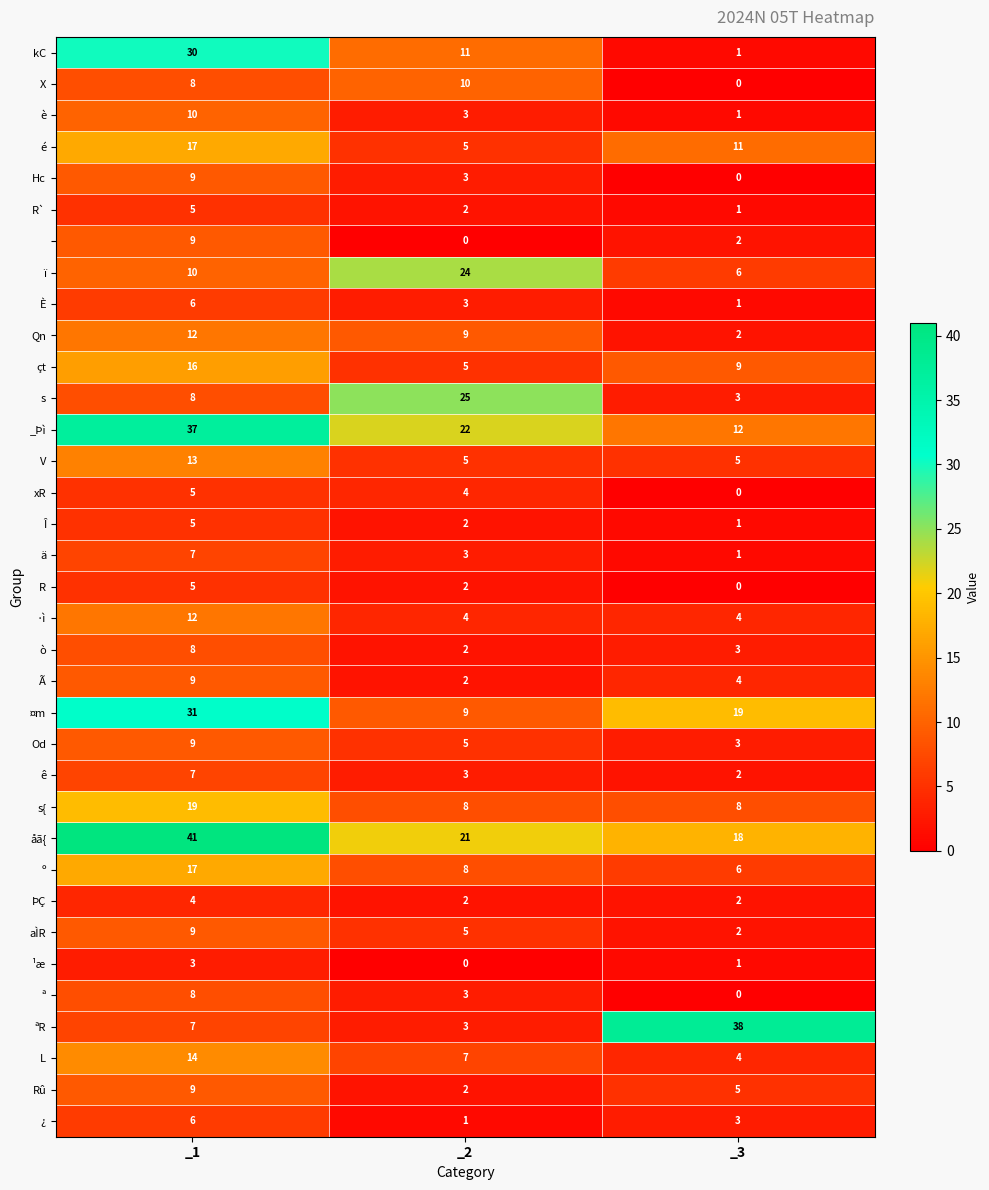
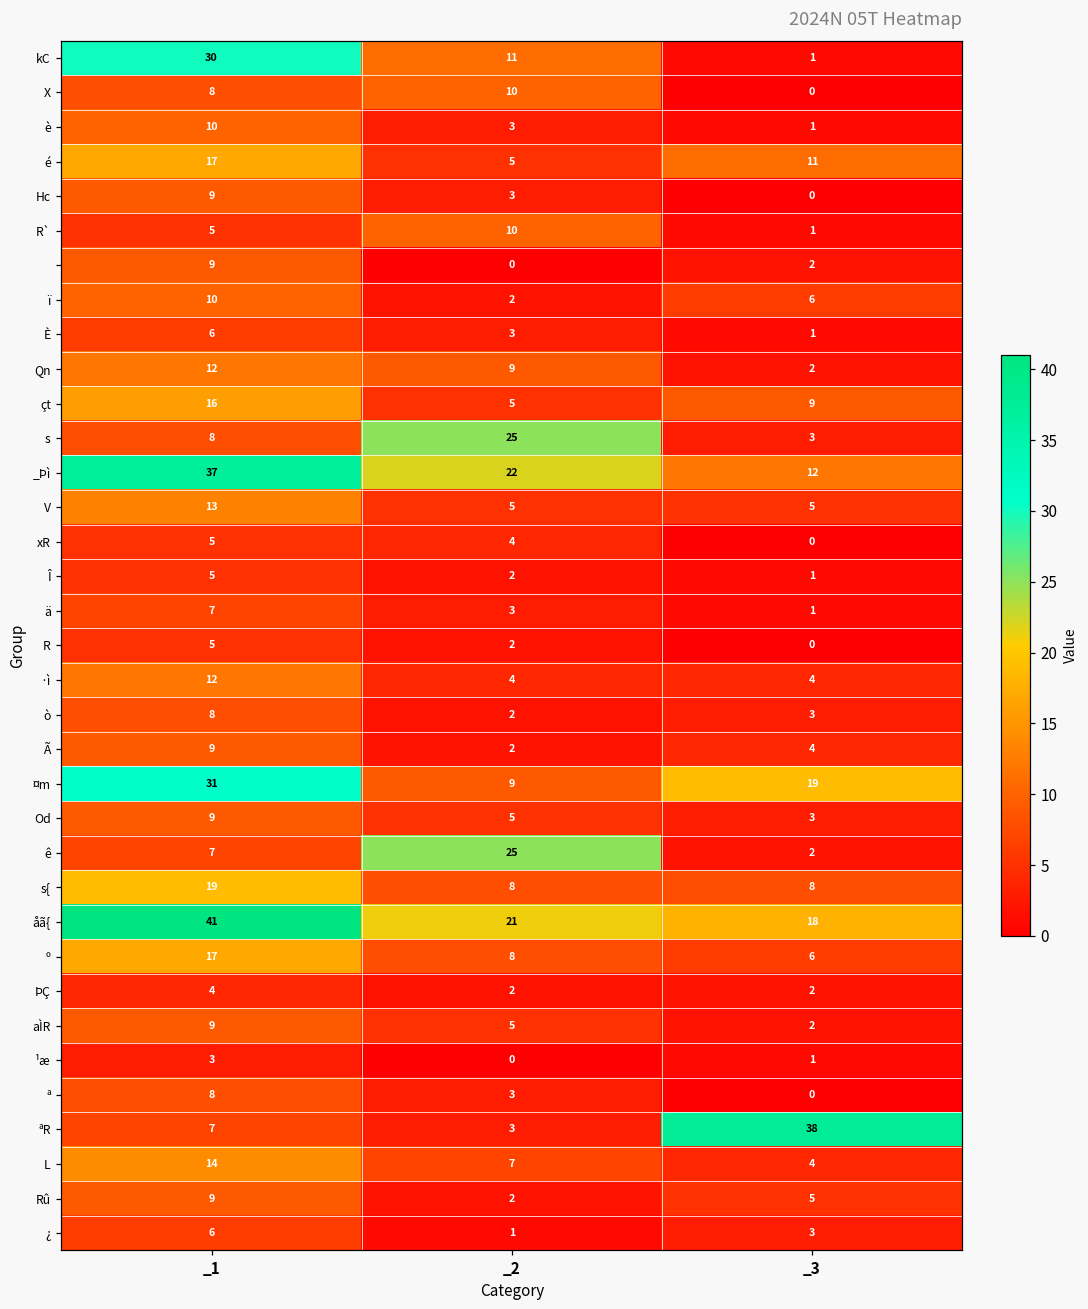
  {
    "kC": {
      "_1": 30,
      "_2": 11,
      "_3": 1
    },
    "X": {
      "_1": 8,
      "_2": 10,
      "_3": 0
    },
    "è": {
      "_1": 10,
      "_2": 3,
      "_3": 1
    },
    "é": {
      "_1": 17,
      "_2": 5,
      "_3": 11
    },
    "Hc": {
      "_1": 9,
      "_2": 3,
      "_3": 0
    },
    "R`": {
      "_1": 5,
-     "_2": 2,
+     "_2": 10,
      "_3": 1
    },
    "ï": {
      "_1": 10,
-     "_2": 24,
+     "_2": 2,
      "_3": 6
    },
    "È": {
      "_1": 6,
      "_2": 3,
      "_3": 1
    },
    "Qn": {
      "_1": 12,
      "_2": 9,
      "_3": 2
    },
    "çt": {
      "_1": 16,
      "_2": 5,
      "_3": 9
    },
    "s": {
      "_1": 8,
      "_2": 25,
      "_3": 3
    },
    "_Þì": {
      "_1": 37,
      "_2": 22,
      "_3": 12
    },
    "V": {
      "_1": 13,
      "_2": 5,
      "_3": 5
    },
    "xR": {
      "_1": 5,
      "_2": 4,
      "_3": 0
    },
    "Î": {
      "_1": 5,
      "_2": 2,
      "_3": 1
    },
    "ä": {
      "_1": 7,
      "_2": 3,
      "_3": 1
    },
    "R": {
      "_1": 5,
      "_2": 2,
      "_3": 0
    },
    "·ì": {
      "_1": 12,
      "_2": 4,
      "_3": 4
    },
    "ò": {
      "_1": 8,
      "_2": 2,
      "_3": 3
    },
    "Ã": {
      "_1": 9,
      "_2": 2,
      "_3": 4
    },
    "¤m": {
      "_1": 31,
      "_2": 9,
      "_3": 19
    },
    "Od": {
      "_1": 9,
      "_2": 5,
      "_3": 3
    },
    "ê": {
      "_1": 7,
-     "_2": 3,
+     "_2": 25,
      "_3": 2
    },
    "s{": {
      "_1": 19,
      "_2": 8,
      "_3": 8
    },
    "åã{": {
      "_1": 41,
      "_2": 21,
      "_3": 18
    },
    "º": {
      "_1": 17,
      "_2": 8,
      "_3": 6
    },
    "ÞÇ": {
      "_1": 4,
      "_2": 2,
      "_3": 2
    },
    "aÌR": {
      "_1": 9,
      "_2": 5,
      "_3": 2
    },
    "¹æ": {
      "_1": 3,
      "_2": 0,
      "_3": 1
    },
    "ª": {
      "_1": 8,
      "_2": 3,
      "_3": 0
    },
    "ªR": {
      "_1": 7,
      "_2": 3,
      "_3": 38
    },
    "L": {
      "_1": 14,
      "_2": 7,
      "_3": 4
    },
    "Rû": {
      "_1": 9,
      "_2": 2,
      "_3": 5
    },
    "¿": {
      "_1": 6,
      "_2": 1,
      "_3": 3
    }
  }
